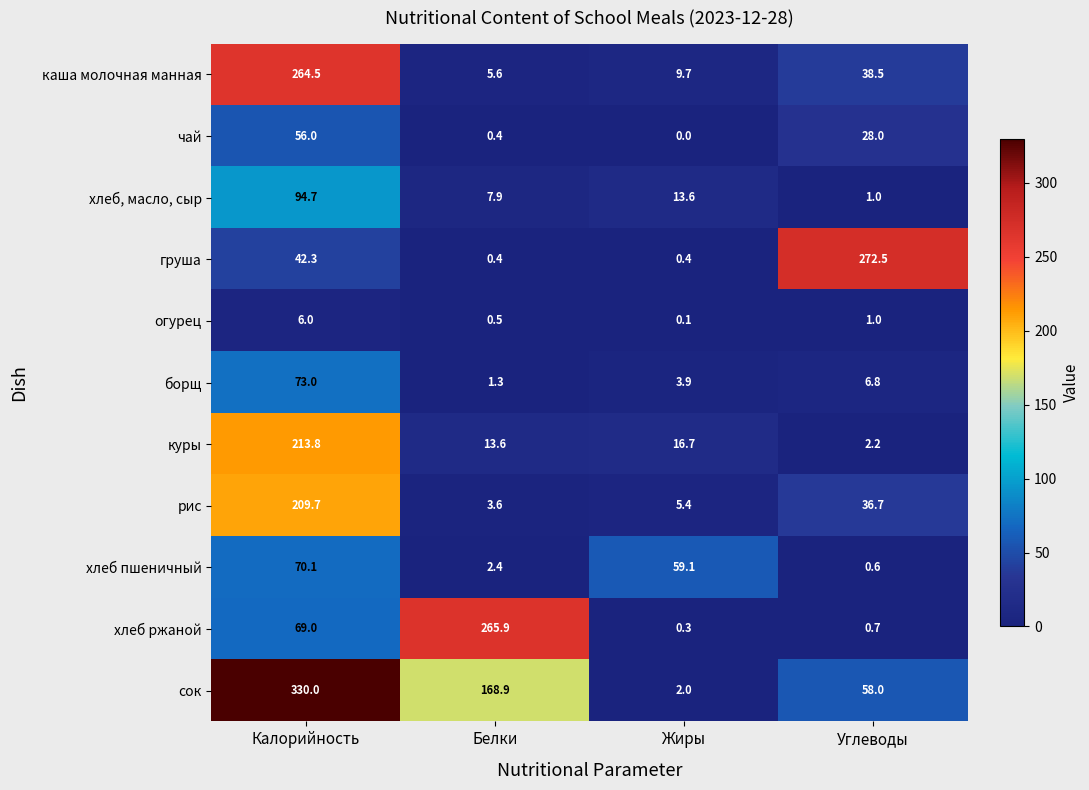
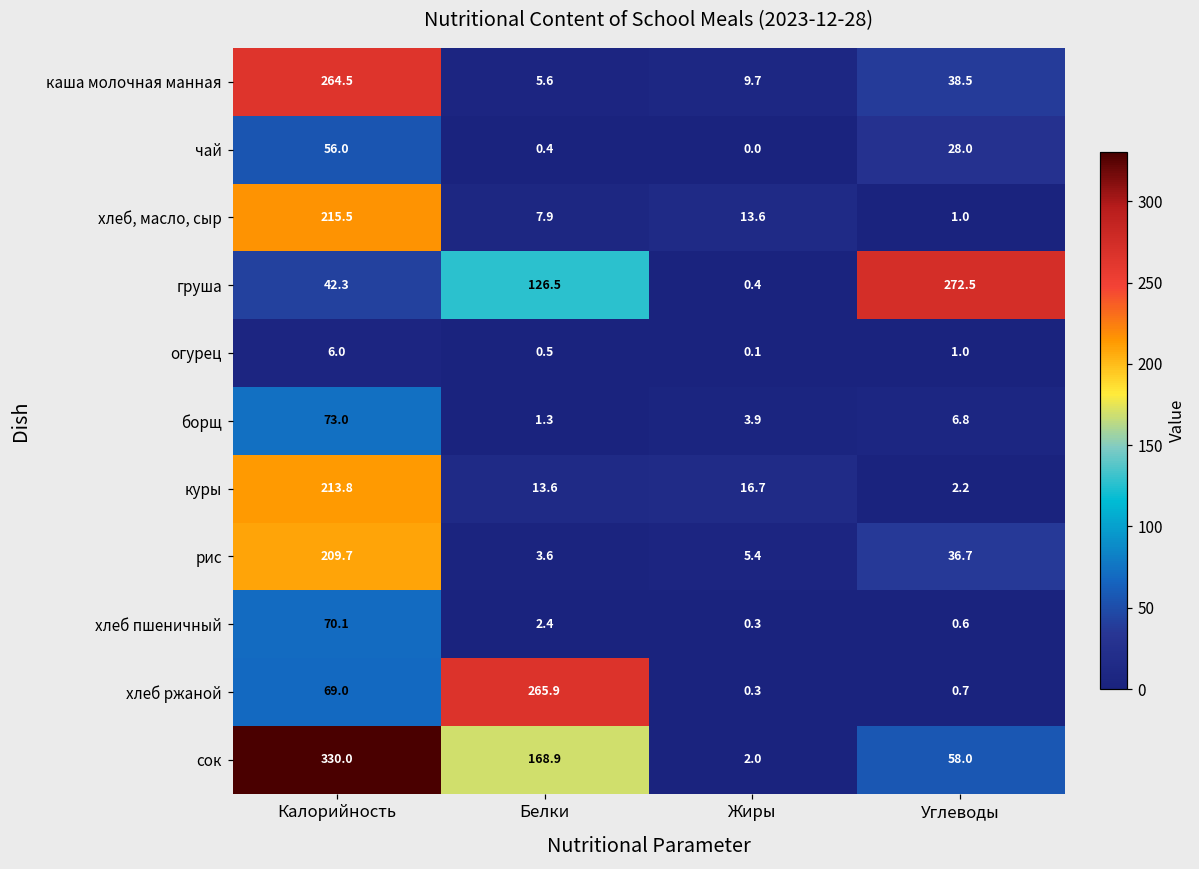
  {
    "каша молочная манная": {
      "Калорийность": 264.5,
      "Белки": 5.6,
      "Жиры": 9.7,
      "Углеводы": 38.5
    },
    "чай": {
      "Калорийность": 56.0,
      "Белки": 0.4,
      "Жиры": 0.0,
      "Углеводы": 28.0
    },
    "хлеб, масло, сыр": {
-     "Калорийность": 94.7,
+     "Калорийность": 215.5,
      "Белки": 7.9,
      "Жиры": 13.6,
      "Углеводы": 1.0
    },
    "груша": {
      "Калорийность": 42.3,
-     "Белки": 0.4,
+     "Белки": 126.5,
      "Жиры": 0.4,
      "Углеводы": 272.5
    },
    "огурец": {
      "Калорийность": 6.0,
      "Белки": 0.5,
      "Жиры": 0.1,
      "Углеводы": 1.0
    },
    "борщ": {
      "Калорийность": 73.0,
      "Белки": 1.3,
      "Жиры": 3.9,
      "Углеводы": 6.8
    },
    "куры": {
      "Калорийность": 213.8,
      "Белки": 13.6,
      "Жиры": 16.7,
      "Углеводы": 2.2
    },
    "рис": {
      "Калорийность": 209.7,
      "Белки": 3.6,
      "Жиры": 5.4,
      "Углеводы": 36.7
    },
    "хлеб пшеничный": {
      "Калорийность": 70.1,
      "Белки": 2.4,
-     "Жиры": 59.1,
+     "Жиры": 0.3,
      "Углеводы": 0.6
    },
    "хлеб ржаной": {
      "Калорийность": 69.0,
      "Белки": 265.9,
      "Жиры": 0.3,
      "Углеводы": 0.7
    },
    "сок": {
      "Калорийность": 330.0,
      "Белки": 168.9,
      "Жиры": 2.0,
      "Углеводы": 58.0
    }
  }
